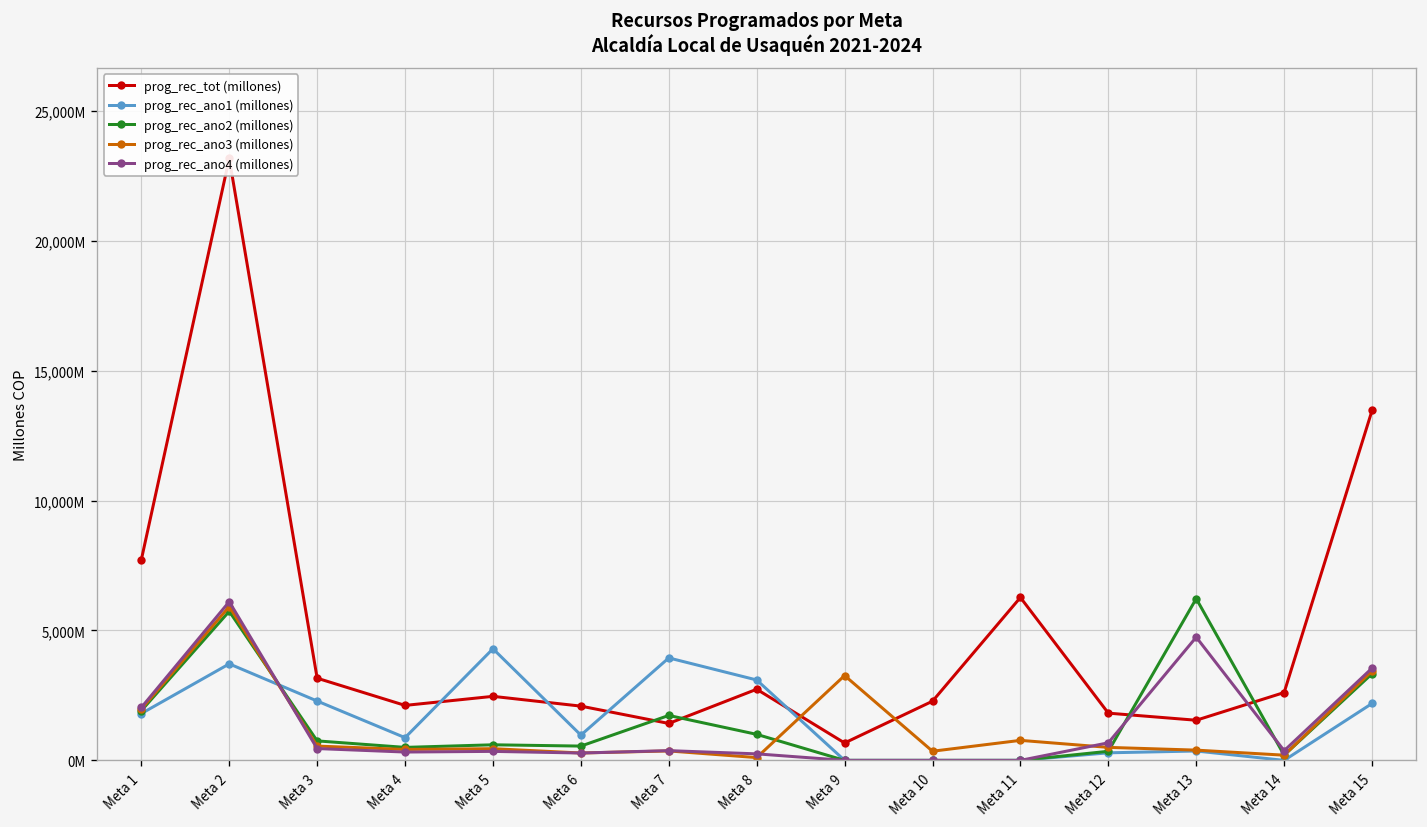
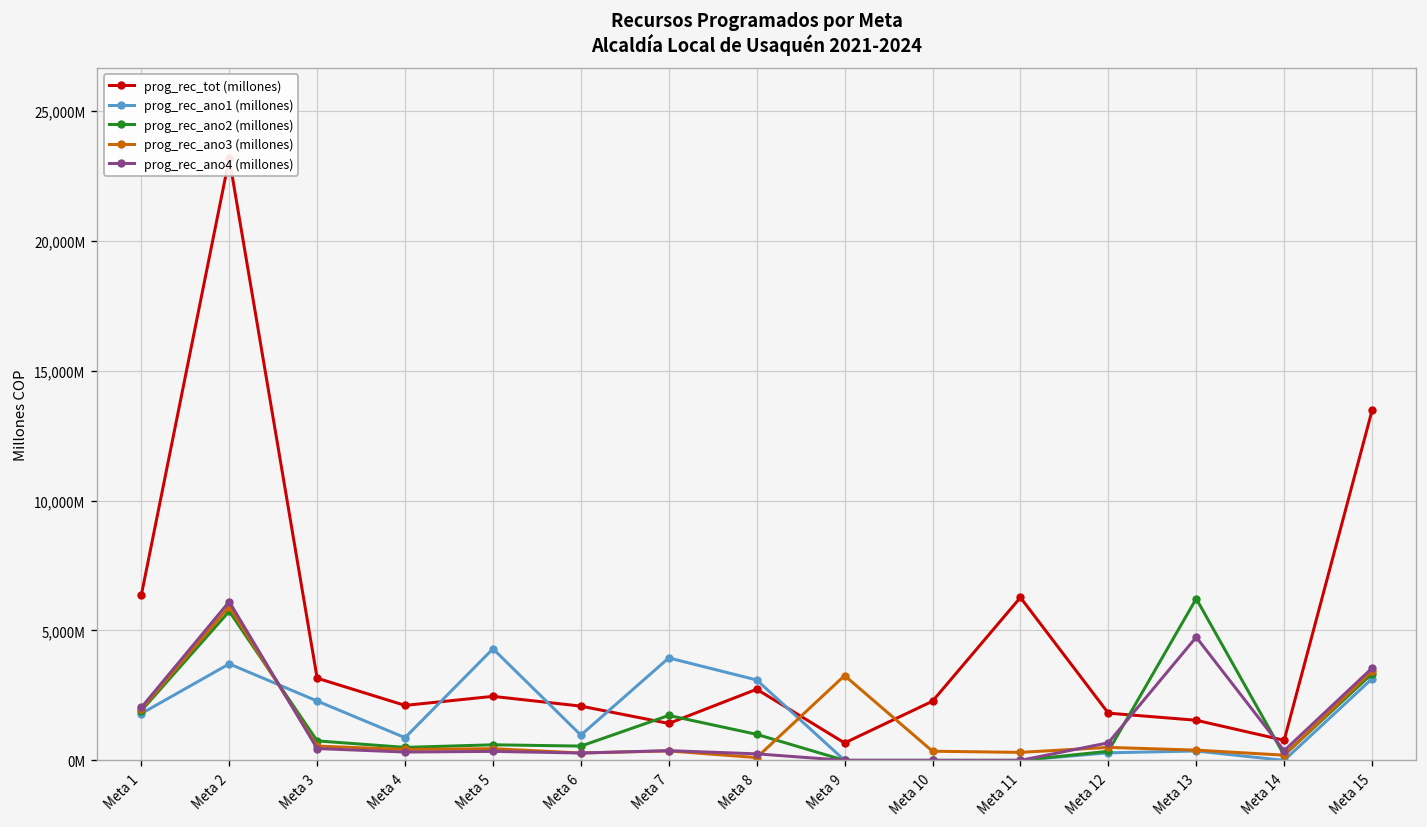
  {
    "prog_rec_tot (millones)": {
-     "Meta 1": "7,700,000,000",
+     "Meta 1": "6,400,000,000",
      "Meta 3": "3,200,000,000",
      "Meta 4": "2,100,000,000",
      "Meta 5": "2,500,000,000",
      "Meta 6": "2,100,000,000",
      "Meta 7": "1,400,000,000",
      "Meta 8": "2,700,000,000",
      "Meta 9": "700,000,000",
      "Meta 10": "2,300,000,000",
      "Meta 11": "6,300,000,000",
      "Meta 12": "1,800,000,000",
      "Meta 13": "1,500,000,000",
-     "Meta 14": "2,600,000,000",
+     "Meta 14": "800,000,000",
      "Meta 15": "13,500,000,000"
    },
    "prog_rec_ano1 (millones)": {
      "Meta 2": "3,700,000,000",
      "Meta 3": "2,300,000,000",
      "Meta 4": "900,000,000",
      "Meta 5": "4,300,000,000",
      "Meta 6": "1,000,000,000",
      "Meta 7": "3,900,000,000",
      "Meta 8": "3,100,000,000",
      "Meta 14": "0",
-     "Meta 15": "2,200,000,000"
+     "Meta 15": "3,100,000,000"
    },
    "prog_rec_ano2 (millones)": {
      "Meta 2": "5,700,000,000",
      "Meta 3": "800,000,000",
      "Meta 5": "600,000,000",
      "Meta 6": "600,000,000",
      "Meta 7": "1,700,000,000",
      "Meta 8": "1,000,000,000",
      "Meta 13": "6,200,000,000"
    },
    "prog_rec_ano3 (millones)": {
      "Meta 2": "5,900,000,000",
      "Meta 8": "100,000,000",
      "Meta 9": "3,300,000,000",
      "Meta 10": "400,000,000",
-     "Meta 11": "800,000,000",
+     "Meta 11": "300,000,000",
      "Meta 12": "500,000,000"
    },
    "prog_rec_ano4 (millones)": {
      "Meta 2": "6,100,000,000",
      "Meta 8": "300,000,000",
      "Meta 12": "700,000,000",
      "Meta 13": "4,700,000,000",
      "Meta 14": "400,000,000"
    }
  }
